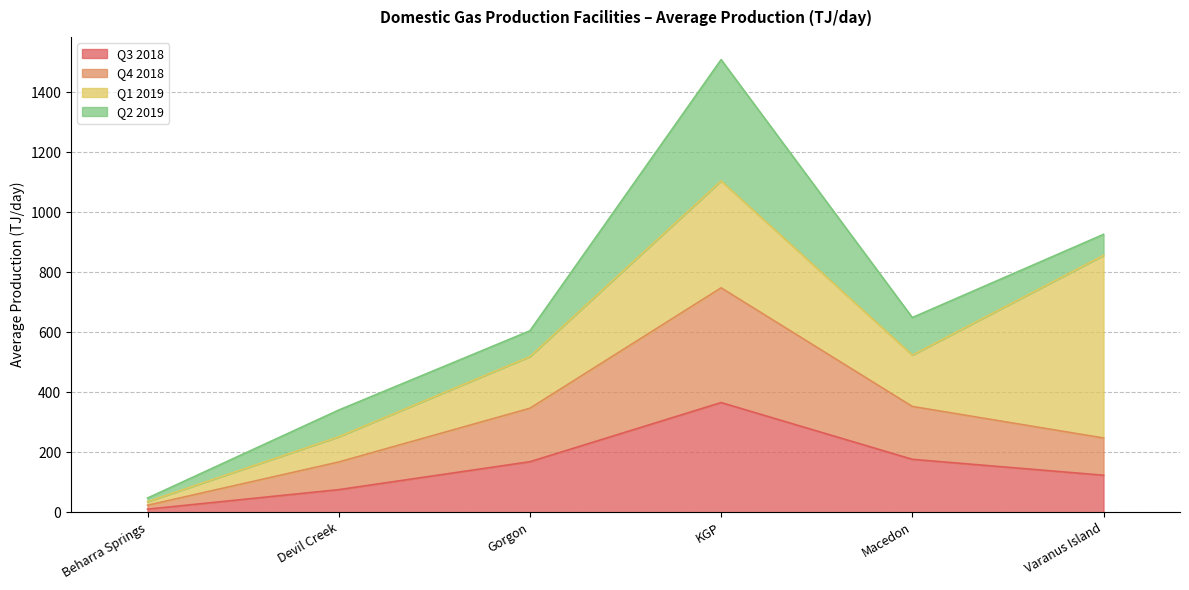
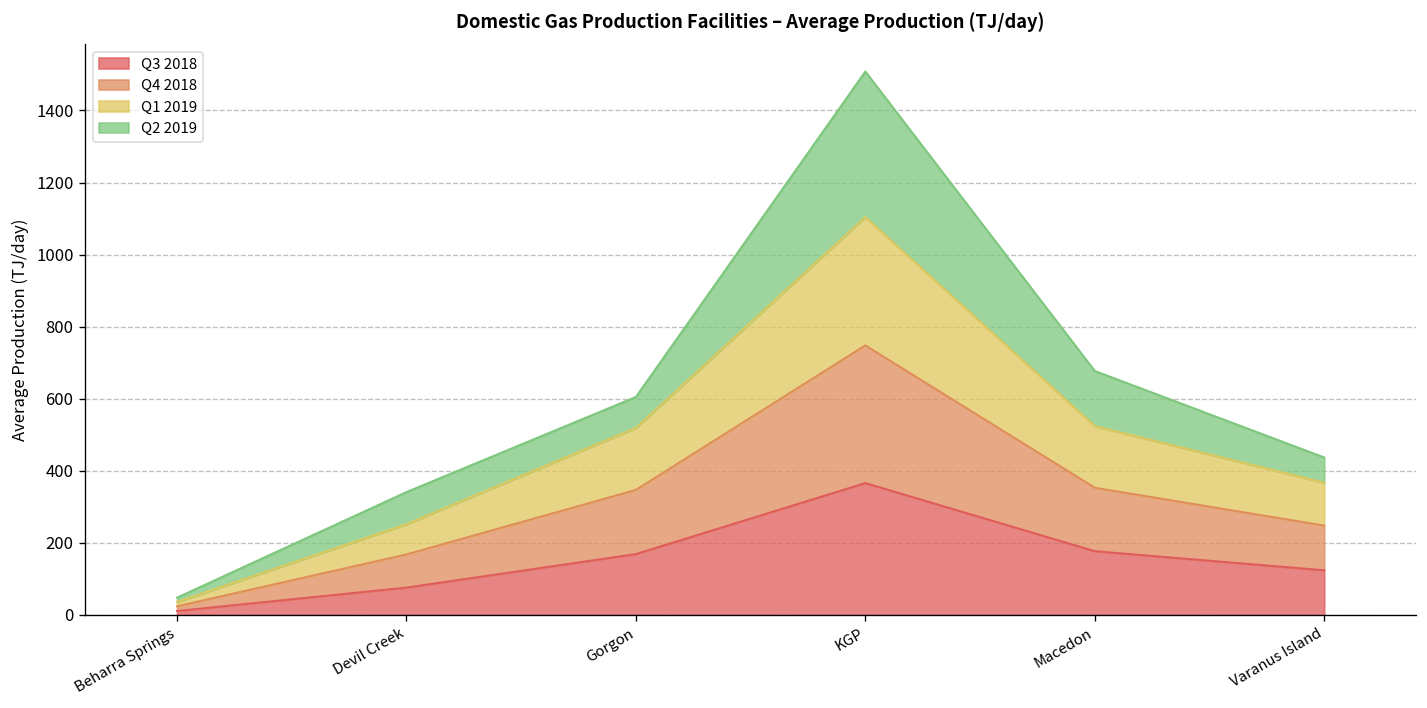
  {
    "Q1 2019": {
      "Beharra Springs": 10,
      "Devil Creek": 80,
      "Gorgon": 170,
      "KGP": 360,
      "Macedon": 170,
-     "Varanus Island": 610
+     "Varanus Island": 120
    },
    "Q2 2019": {
      "Beharra Springs": 10,
      "Devil Creek": 90,
      "Gorgon": 90,
      "KGP": 400,
-     "Macedon": 130,
+     "Macedon": 150,
      "Varanus Island": 70
    }
  }
